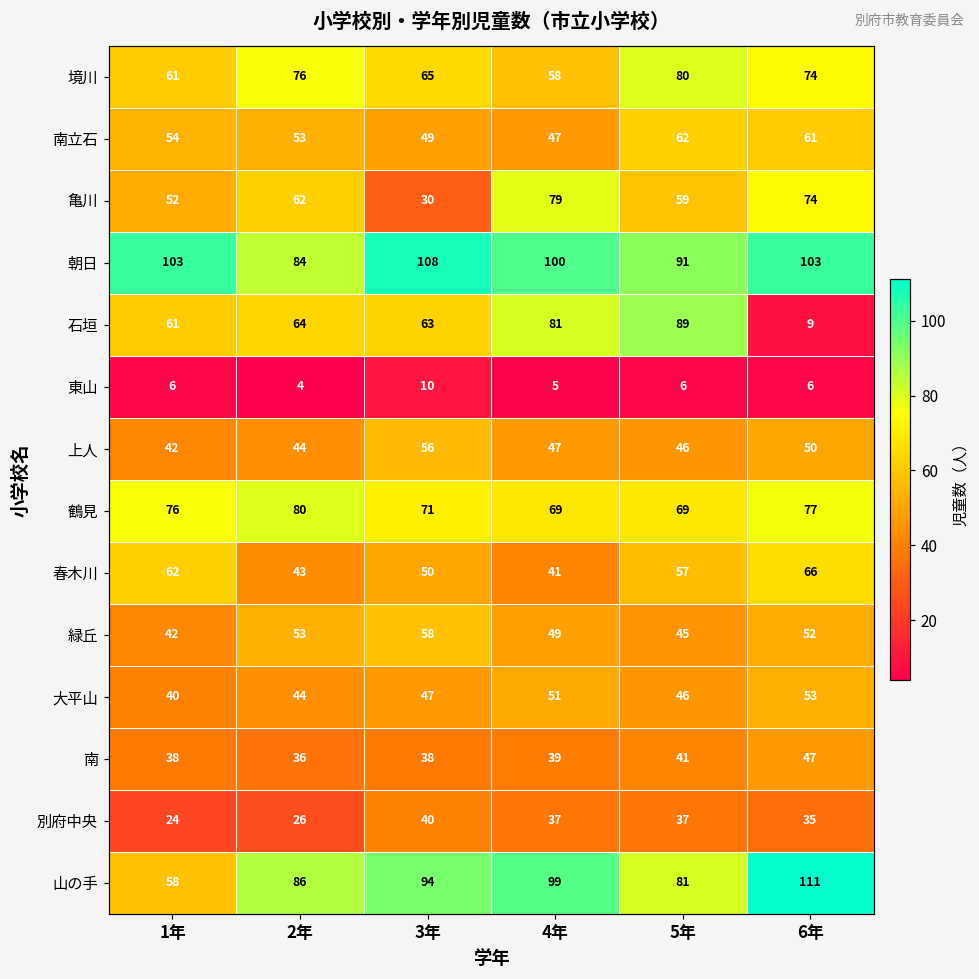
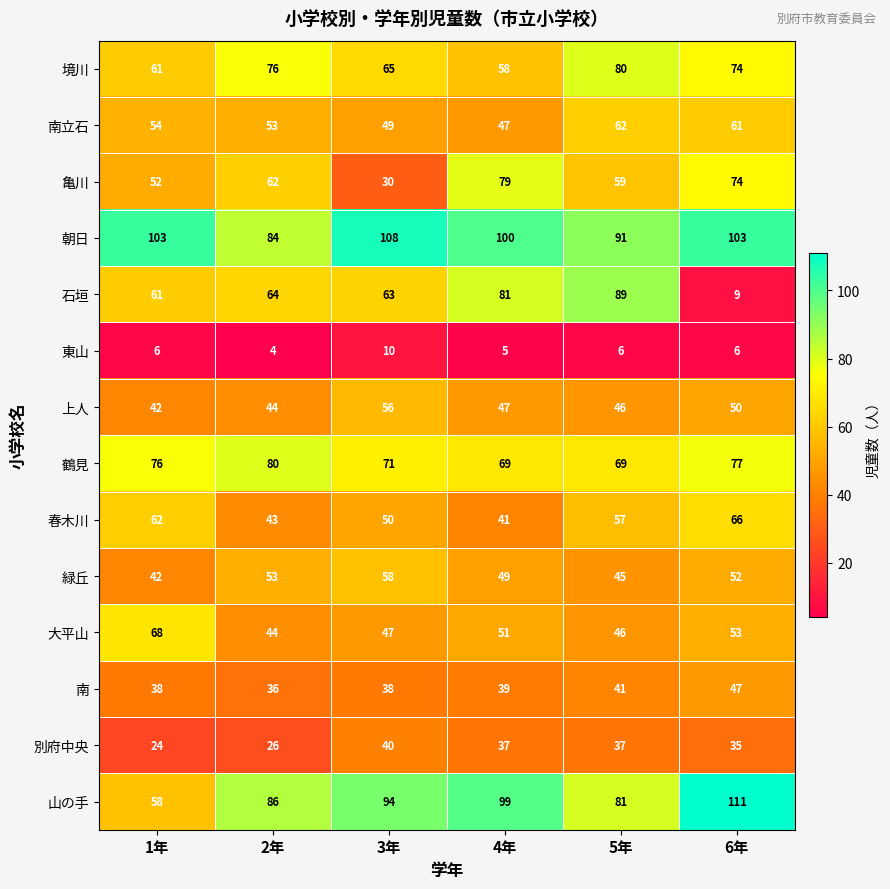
  {
    "境川": {
      "1年": 61,
      "2年": 76,
      "3年": 65,
      "4年": 58,
      "5年": 80,
      "6年": 74
    },
    "南立石": {
      "1年": 54,
      "2年": 53,
      "3年": 49,
      "4年": 47,
      "5年": 62,
      "6年": 61
    },
    "亀川": {
      "1年": 52,
      "2年": 62,
      "3年": 30,
      "4年": 79,
      "5年": 59,
      "6年": 74
    },
    "朝日": {
      "1年": 103,
      "2年": 84,
      "3年": 108,
      "4年": 100,
      "5年": 91,
      "6年": 103
    },
    "石垣": {
      "1年": 61,
      "2年": 64,
      "3年": 63,
      "4年": 81,
      "5年": 89,
      "6年": 9
    },
    "東山": {
      "1年": 6,
      "2年": 4,
      "3年": 10,
      "4年": 5,
      "5年": 6,
      "6年": 6
    },
    "上人": {
      "1年": 42,
      "2年": 44,
      "3年": 56,
      "4年": 47,
      "5年": 46,
      "6年": 50
    },
    "鶴見": {
      "1年": 76,
      "2年": 80,
      "3年": 71,
      "4年": 69,
      "5年": 69,
      "6年": 77
    },
    "春木川": {
      "1年": 62,
      "2年": 43,
      "3年": 50,
      "4年": 41,
      "5年": 57,
      "6年": 66
    },
    "緑丘": {
      "1年": 42,
      "2年": 53,
      "3年": 58,
      "4年": 49,
      "5年": 45,
      "6年": 52
    },
    "大平山": {
-     "1年": 40,
+     "1年": 68,
      "2年": 44,
      "3年": 47,
      "4年": 51,
      "5年": 46,
      "6年": 53
    },
    "南": {
      "1年": 38,
      "2年": 36,
      "3年": 38,
      "4年": 39,
      "5年": 41,
      "6年": 47
    },
    "別府中央": {
      "1年": 24,
      "2年": 26,
      "3年": 40,
      "4年": 37,
      "5年": 37,
      "6年": 35
    },
    "山の手": {
      "1年": 58,
      "2年": 86,
      "3年": 94,
      "4年": 99,
      "5年": 81,
      "6年": 111
    }
  }
